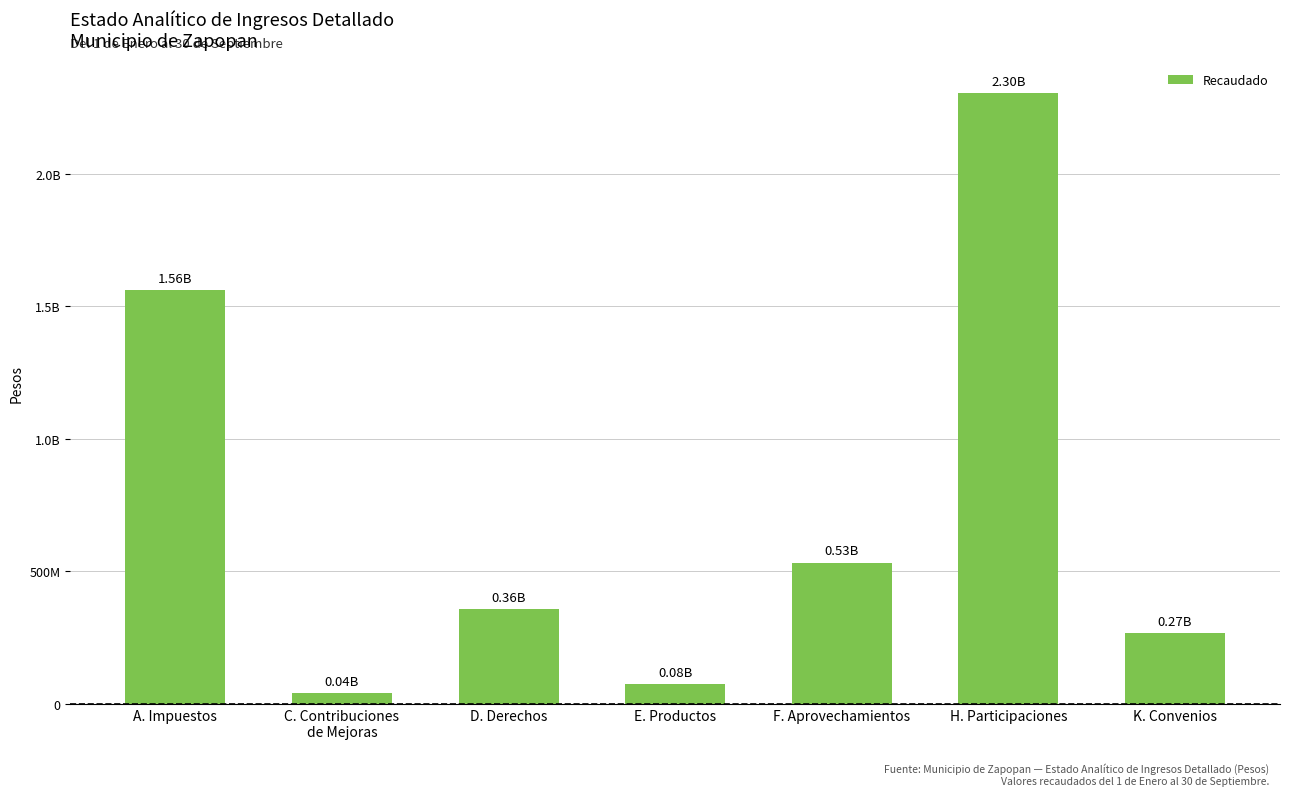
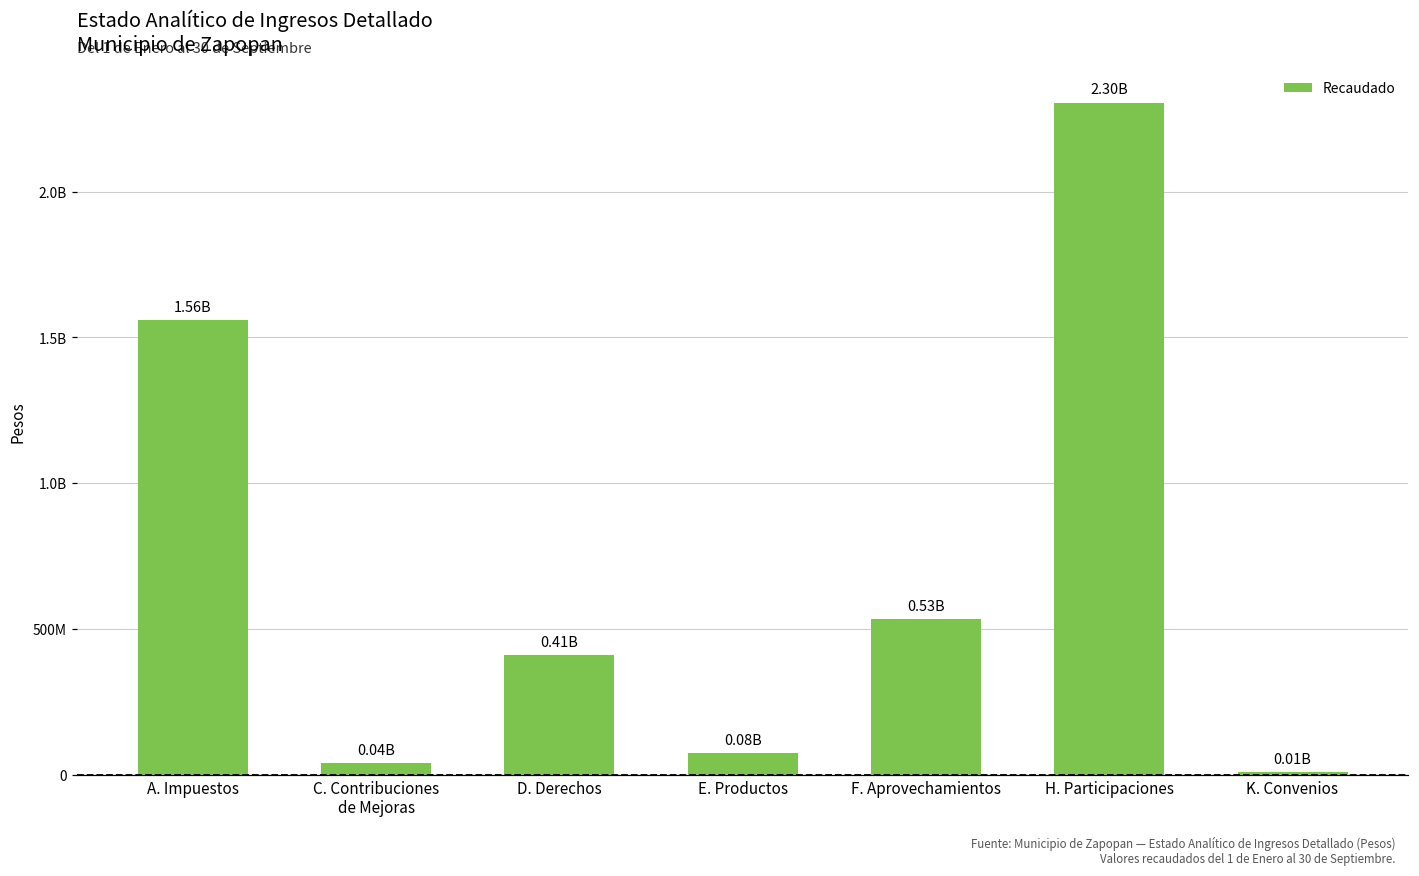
  {
    "A. Impuestos": "1.56B",
    "C. Contribuciones de Mejoras": "0.04B",
-   "D. Derechos": "0.36B",
+   "D. Derechos": "0.41B",
    "E. Productos": "0.08B",
    "F. Aprovechamientos": "0.53B",
    "H. Participaciones": "2.30B",
-   "K. Convenios": "0.27B"
+   "K. Convenios": "0.01B"
  }
